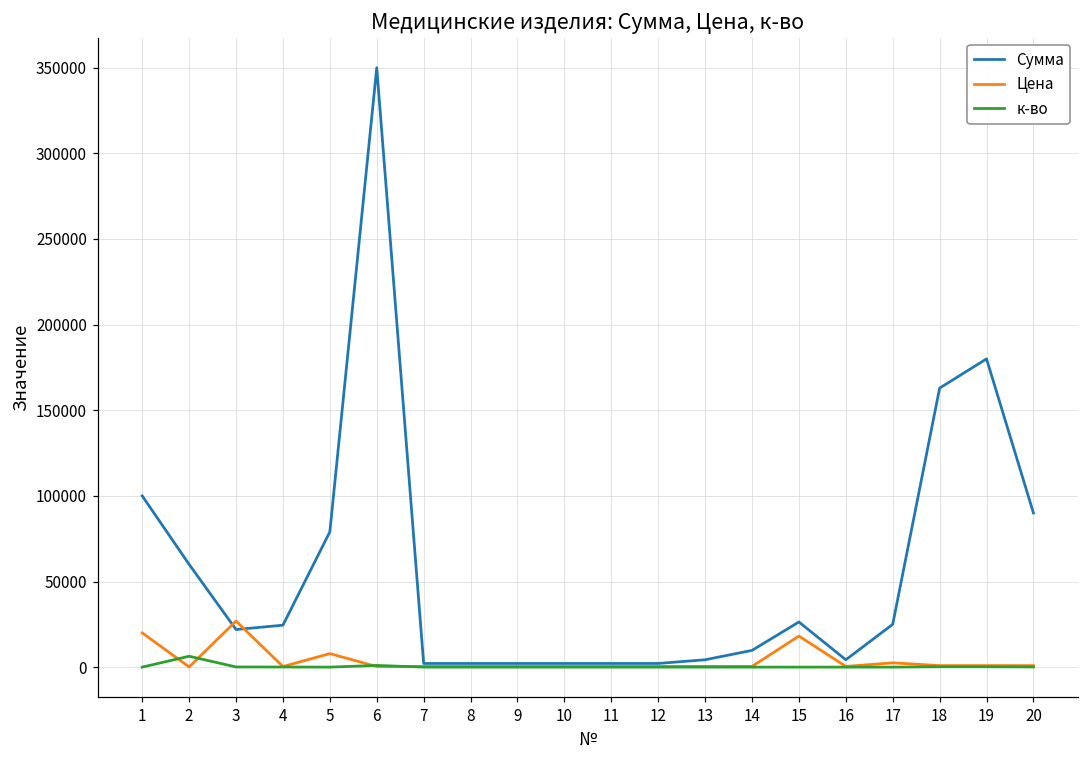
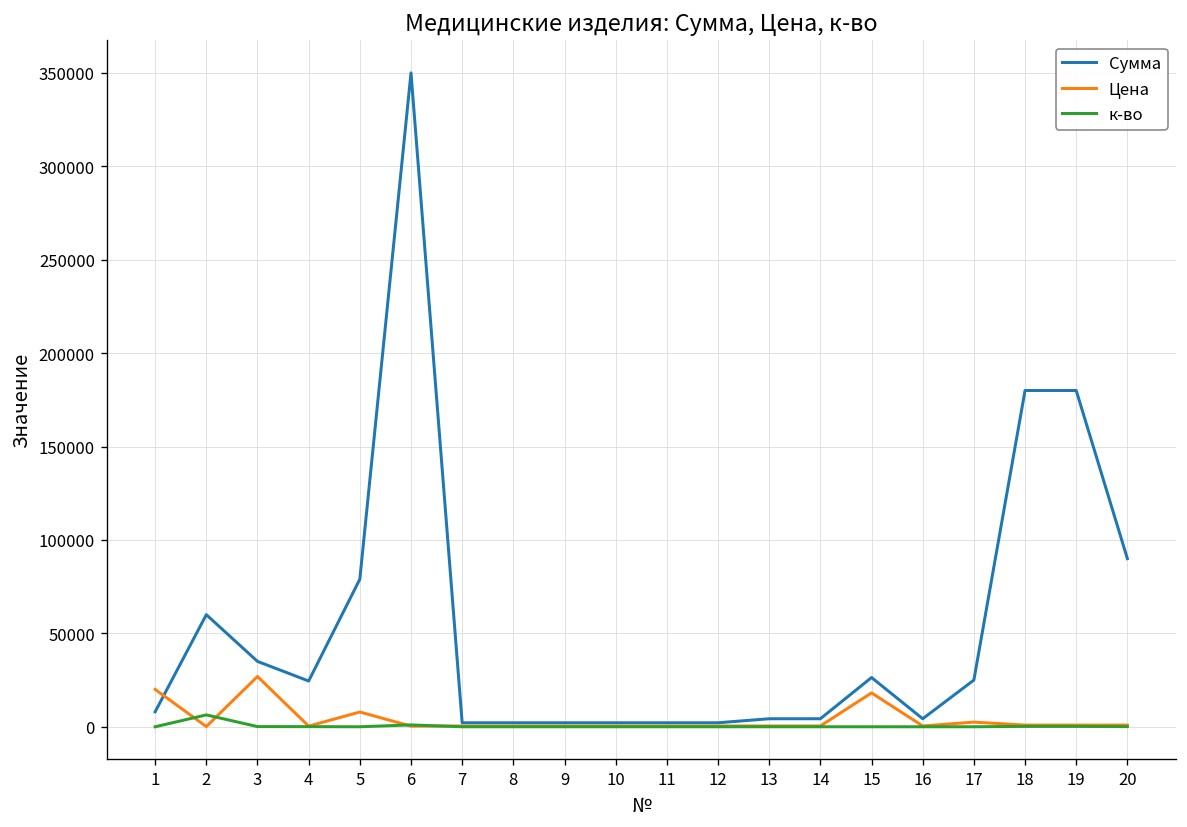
  {
    "Сумма": {
-     "1": 100000,
+     "1": 8000,
      "2": 60000,
-     "3": 22000,
+     "3": 35000,
      "4": 25000,
      "5": 79000,
      "6": 350000,
      "7": 2000,
      "8": 2000,
      "9": 2000,
      "10": 2000,
      "11": 2000,
      "12": 2000,
      "13": 4000,
-     "14": 10000,
+     "14": 4000,
      "15": 26000,
      "16": 4000,
      "17": 25000,
-     "18": 163000,
+     "18": 180000,
      "19": 180000,
      "20": 90000
    },
    "Цена": {
      "1": 20000,
      "2": 0,
      "3": 27000,
      "5": 8000,
      "15": 18000,
      "17": 3000
    },
    "к-во": {
      "1": 0,
      "2": 6000,
      "3": 0,
      "5": 0,
      "15": 0,
      "17": 0
    }
  }
